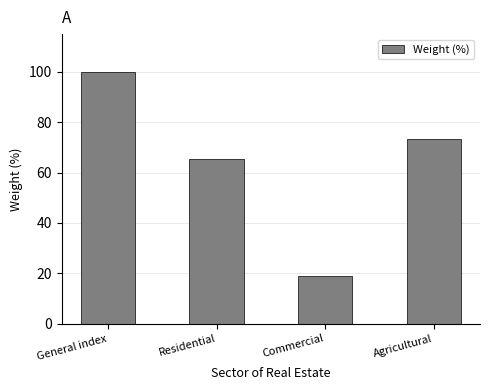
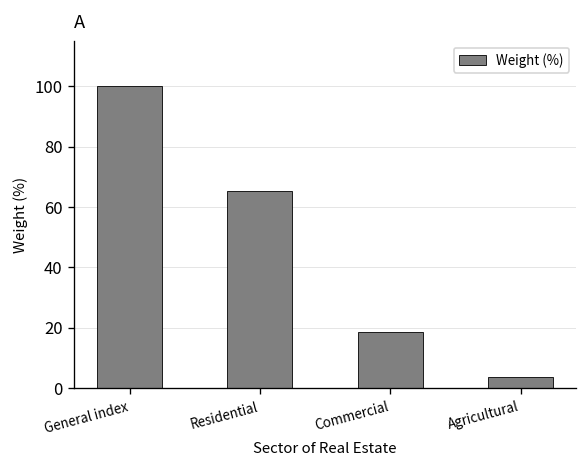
  {
    "General index": 100,
    "Residential": 65,
    "Commercial": 19,
-   "Agricultural": 73
+   "Agricultural": 4
  }
